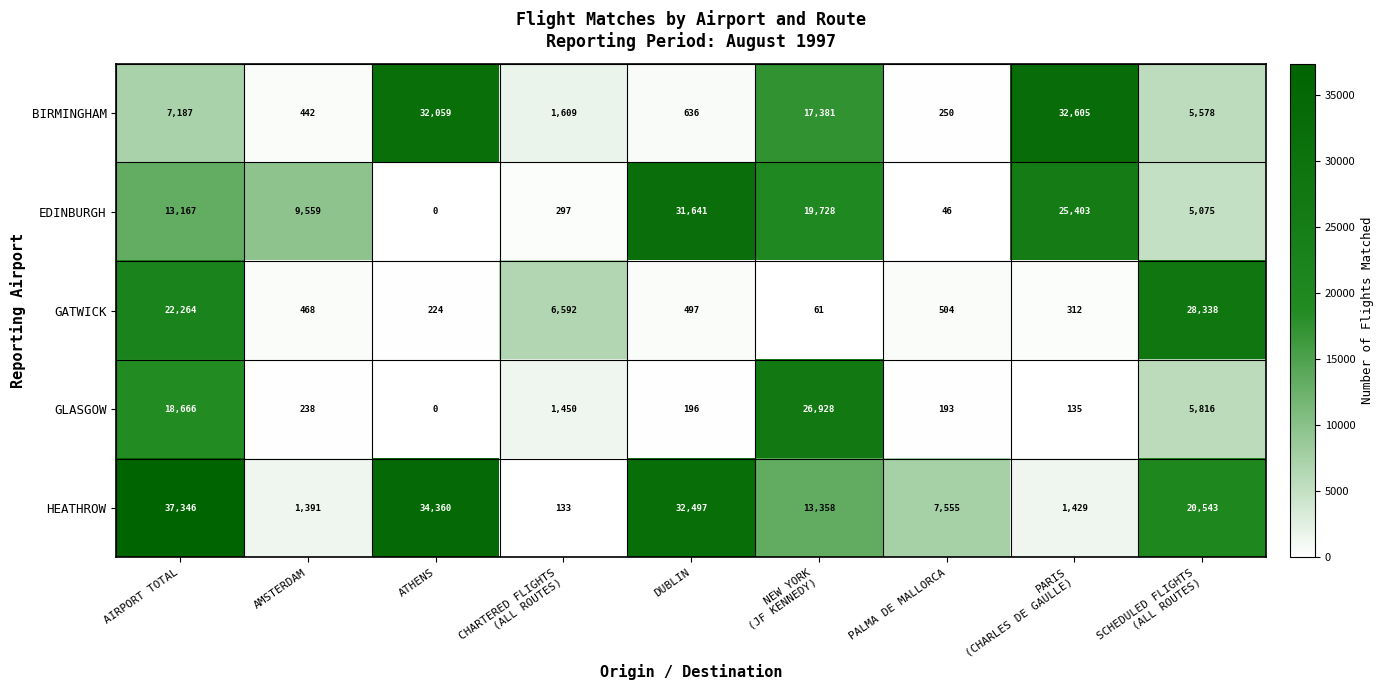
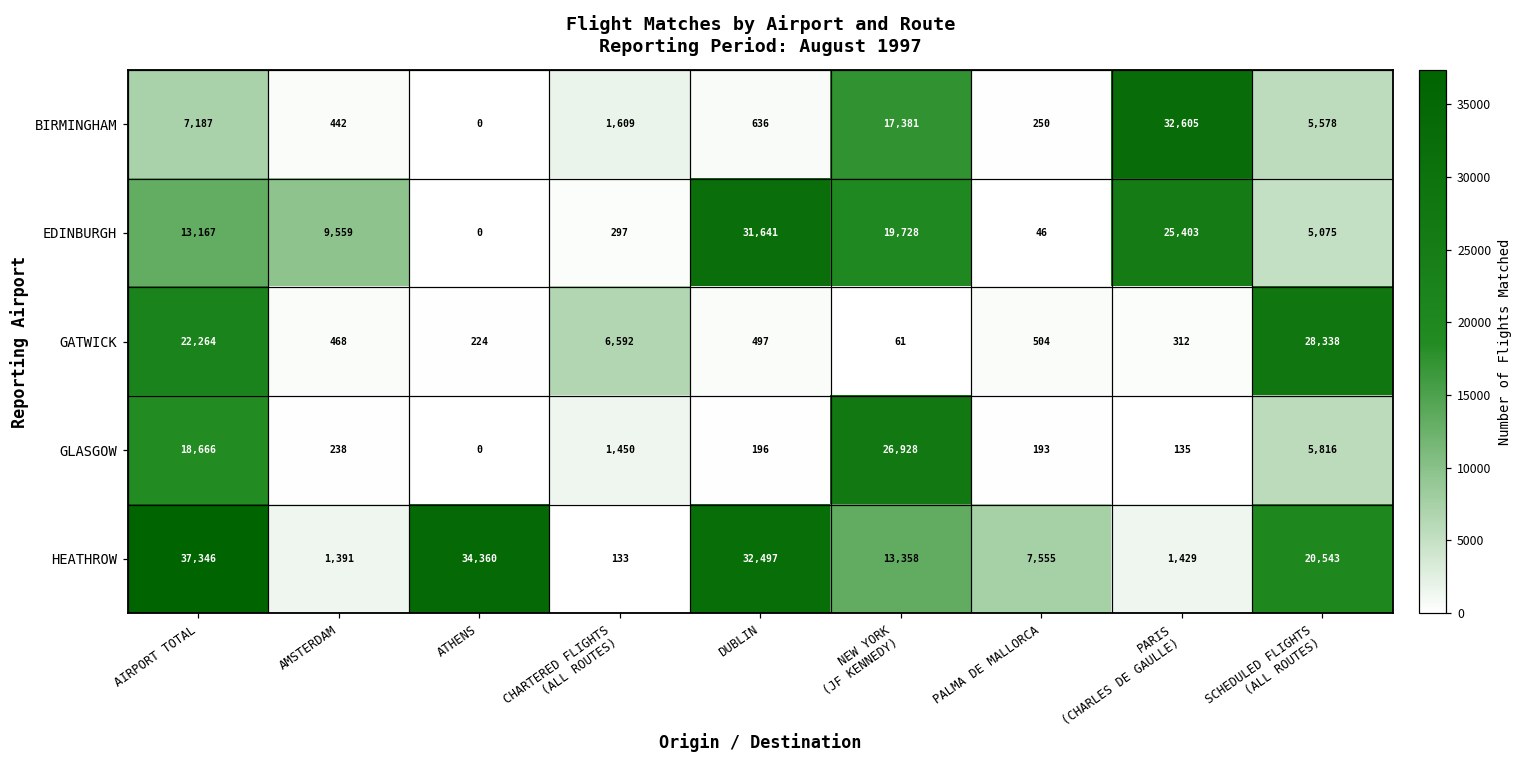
  {
    "BIRMINGHAM": {
      "AIRPORT TOTAL": "7,187",
      "AMSTERDAM": "442",
-     "ATHENS": "32,059",
+     "ATHENS": "0",
      "CHARTERED FLIGHTS (ALL ROUTES)": "1,609",
      "DUBLIN": "636",
      "NEW YORK (JF KENNEDY)": "17,381",
      "PALMA DE MALLORCA": "250",
      "PARIS (CHARLES DE GAULLE)": "32,605",
      "SCHEDULED FLIGHTS (ALL ROUTES)": "5,578"
    },
    "EDINBURGH": {
      "AIRPORT TOTAL": "13,167",
      "AMSTERDAM": "9,559",
      "ATHENS": "0",
      "CHARTERED FLIGHTS (ALL ROUTES)": "297",
      "DUBLIN": "31,641",
      "NEW YORK (JF KENNEDY)": "19,728",
      "PALMA DE MALLORCA": "46",
      "PARIS (CHARLES DE GAULLE)": "25,403",
      "SCHEDULED FLIGHTS (ALL ROUTES)": "5,075"
    },
    "GATWICK": {
      "AIRPORT TOTAL": "22,264",
      "AMSTERDAM": "468",
      "ATHENS": "224",
      "CHARTERED FLIGHTS (ALL ROUTES)": "6,592",
      "DUBLIN": "497",
      "NEW YORK (JF KENNEDY)": "61",
      "PALMA DE MALLORCA": "504",
      "PARIS (CHARLES DE GAULLE)": "312",
      "SCHEDULED FLIGHTS (ALL ROUTES)": "28,338"
    },
    "GLASGOW": {
      "AIRPORT TOTAL": "18,666",
      "AMSTERDAM": "238",
      "ATHENS": "0",
      "CHARTERED FLIGHTS (ALL ROUTES)": "1,450",
      "DUBLIN": "196",
      "NEW YORK (JF KENNEDY)": "26,928",
      "PALMA DE MALLORCA": "193",
      "PARIS (CHARLES DE GAULLE)": "135",
      "SCHEDULED FLIGHTS (ALL ROUTES)": "5,816"
    },
    "HEATHROW": {
      "AIRPORT TOTAL": "37,346",
      "AMSTERDAM": "1,391",
      "ATHENS": "34,360",
      "CHARTERED FLIGHTS (ALL ROUTES)": "133",
      "DUBLIN": "32,497",
      "NEW YORK (JF KENNEDY)": "13,358",
      "PALMA DE MALLORCA": "7,555",
      "PARIS (CHARLES DE GAULLE)": "1,429",
      "SCHEDULED FLIGHTS (ALL ROUTES)": "20,543"
    }
  }
